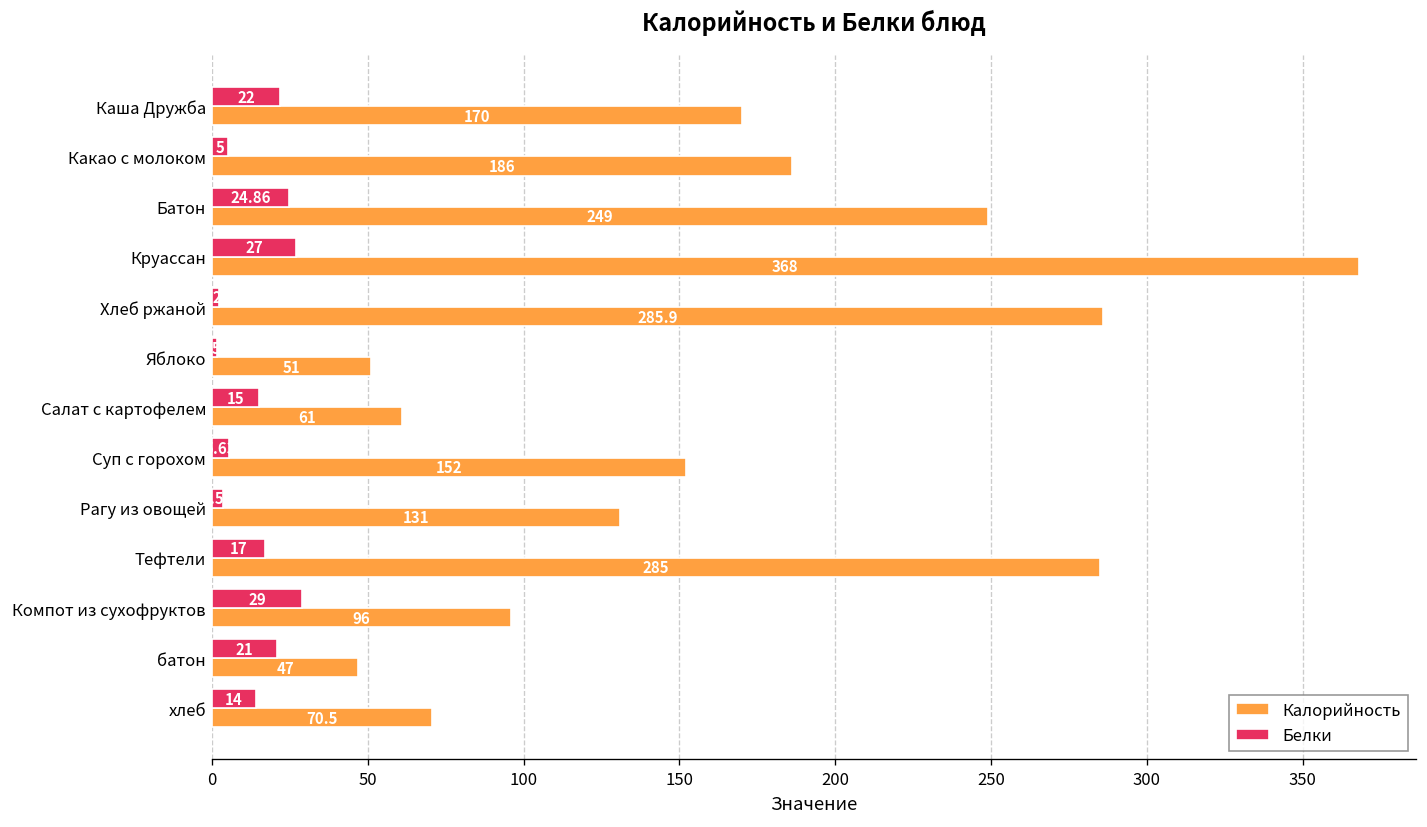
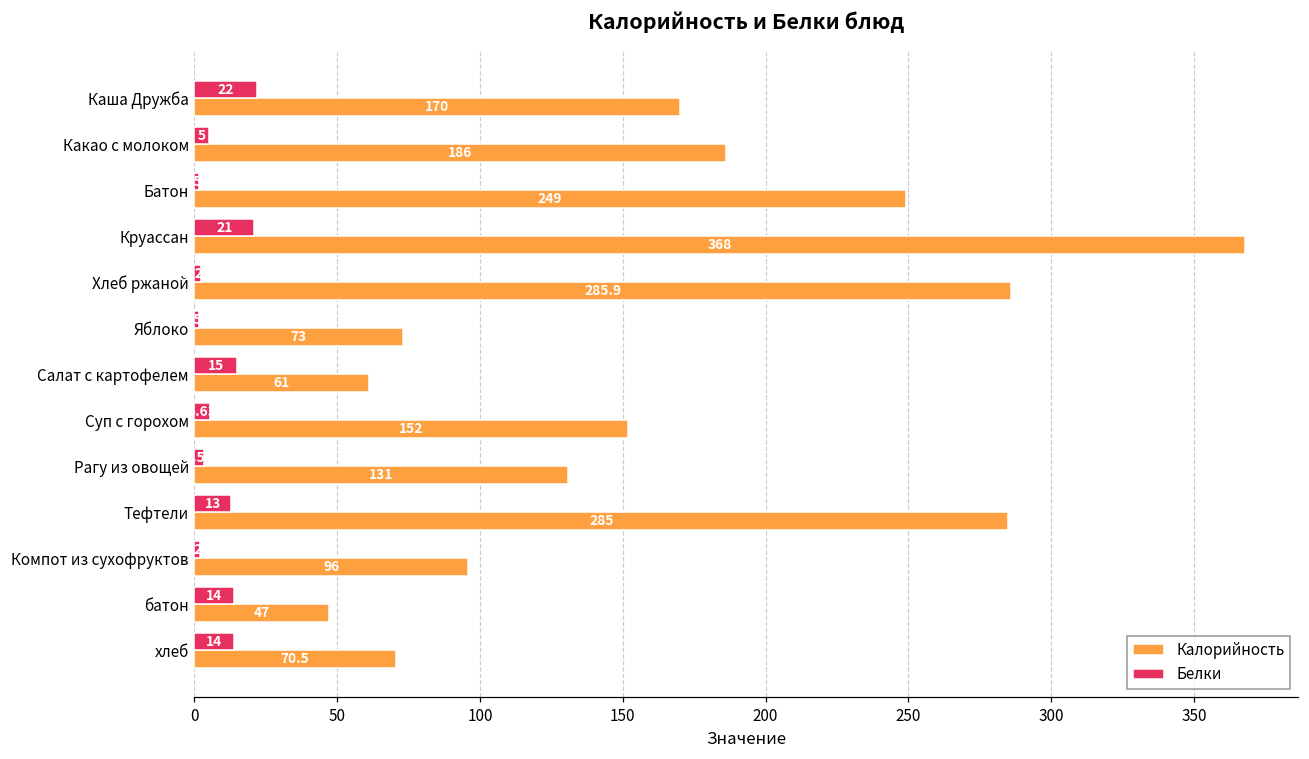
  {
    "Калорийность": {
      "Каша Дружба": 170,
      "Какао с молоком": 186,
      "Батон": 249,
      "Круассан": 368,
      "Хлеб ржаной": 285.9,
-     "Яблоко": 51,
+     "Яблоко": 73,
      "Салат с картофелем": 61,
      "Суп с горохом": 152,
      "Рагу из овощей": 131,
      "Тефтели": 285,
      "Компот из сухофруктов": 96,
      "батон": 47,
      "хлеб": 70.5
    },
    "Белки": {
      "Каша Дружба": 22,
      "Какао с молоком": 5,
-     "Батон": 25,
-     "Круассан": 27,
+     "Батон": 2,
+     "Круассан": 21,
      "Салат с картофелем": 15,
-     "Тефтели": 17,
-     "Компот из сухофруктов": 29,
-     "батон": 21,
+     "Тефтели": 13,
+     "Компот из сухофруктов": 2,
+     "батон": 14,
      "хлеб": 14
    }
  }
